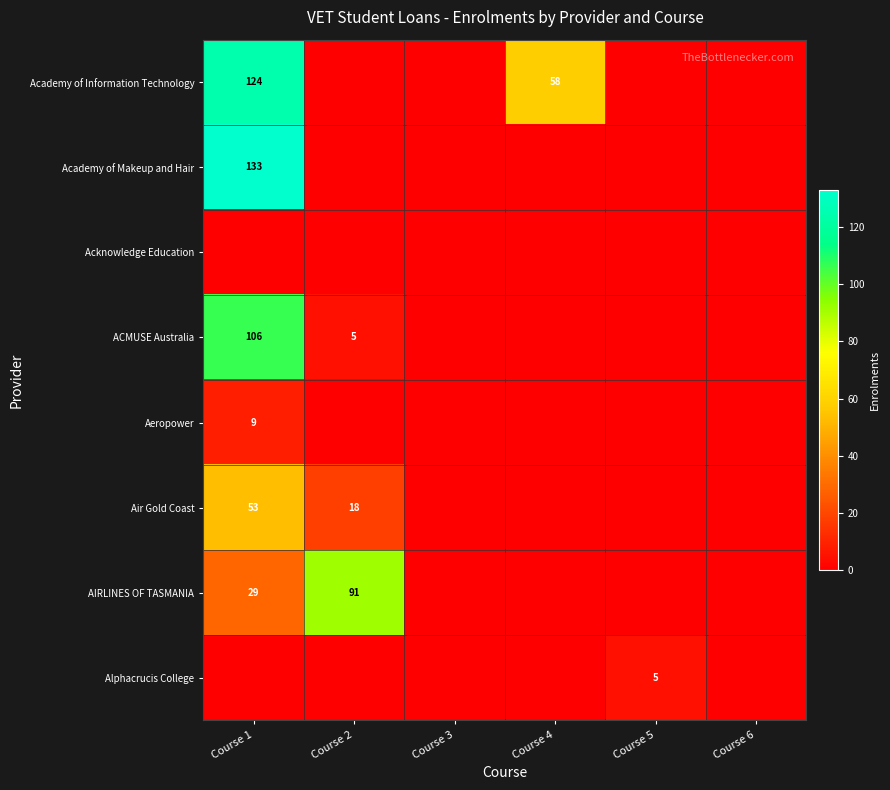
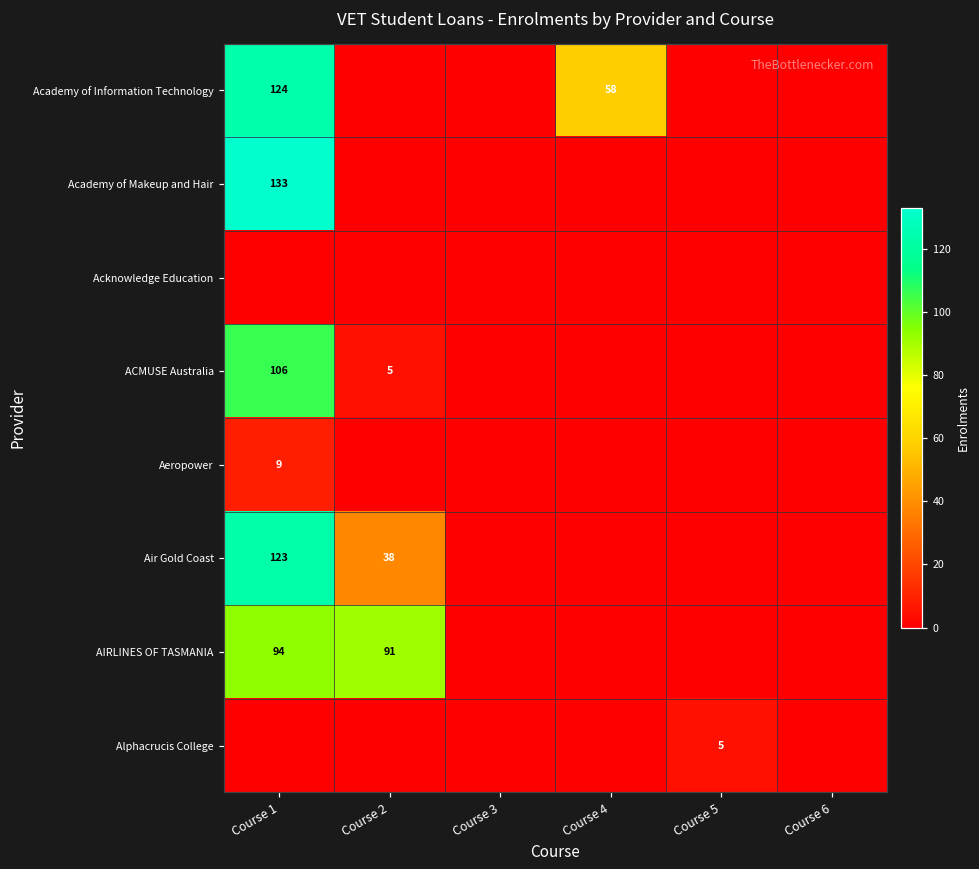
  {
    "Academy of Information Technology": {
      "Course 1": 124,
      "Course 4": 58
    },
    "Academy of Makeup and Hair": {
      "Course 1": 133
    },
    "ACMUSE Australia": {
      "Course 1": 106,
      "Course 2": 5
    },
    "Aeropower": {
      "Course 1": 9
    },
    "Air Gold Coast": {
-     "Course 1": 53,
-     "Course 2": 18
+     "Course 1": 123,
+     "Course 2": 38
    },
    "AIRLINES OF TASMANIA": {
-     "Course 1": 29,
+     "Course 1": 94,
      "Course 2": 91
    },
    "Alphacrucis College": {
      "Course 5": 5
    }
  }
